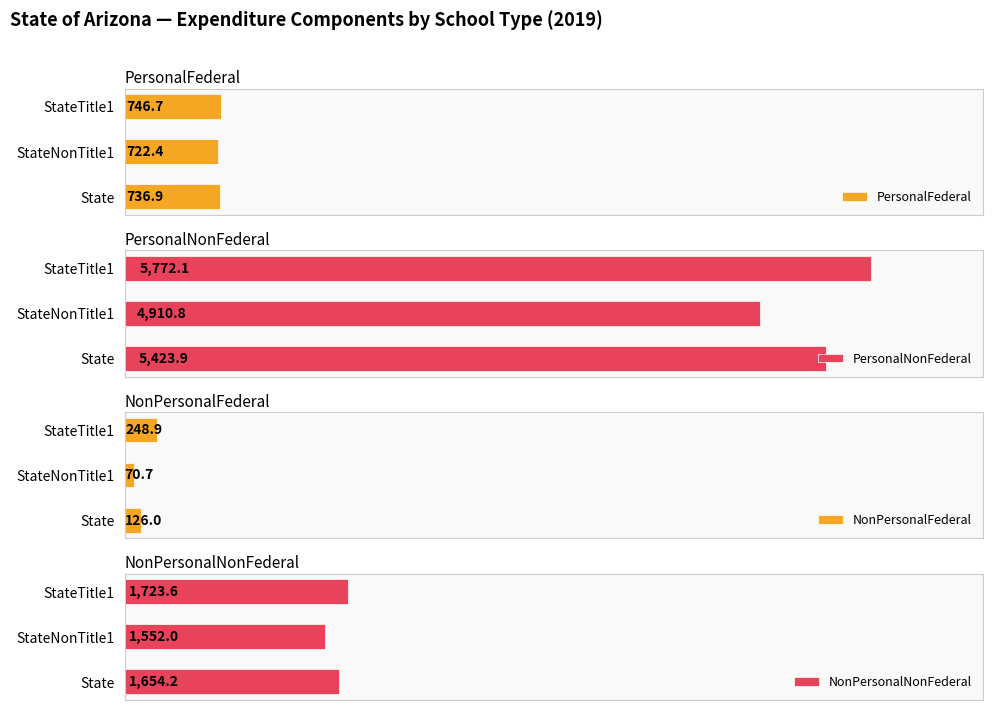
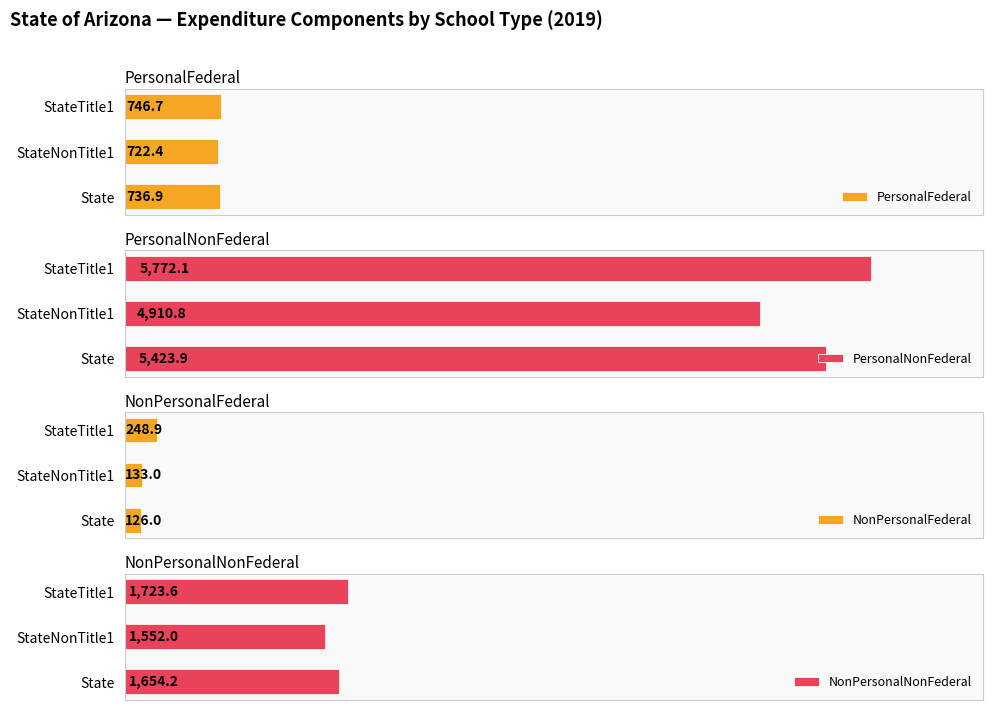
  {
    "PersonalFederal": {
      "StateTitle1": "746.7",
      "StateNonTitle1": "722.4",
      "State": "736.9"
    },
    "PersonalNonFederal": {
      "StateTitle1": "5,772.1",
      "StateNonTitle1": "4,910.8",
      "State": "5,423.9"
    },
    "NonPersonalFederal": {
      "StateTitle1": "248.9",
-     "StateNonTitle1": "70.7",
+     "StateNonTitle1": "133.0",
      "State": "126.0"
    },
    "NonPersonalNonFederal": {
      "StateTitle1": "1,723.6",
      "StateNonTitle1": "1,552.0",
      "State": "1,654.2"
    }
  }
